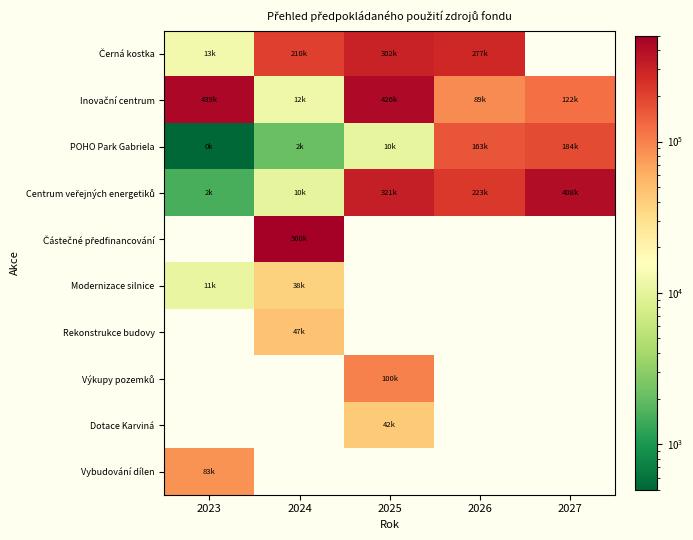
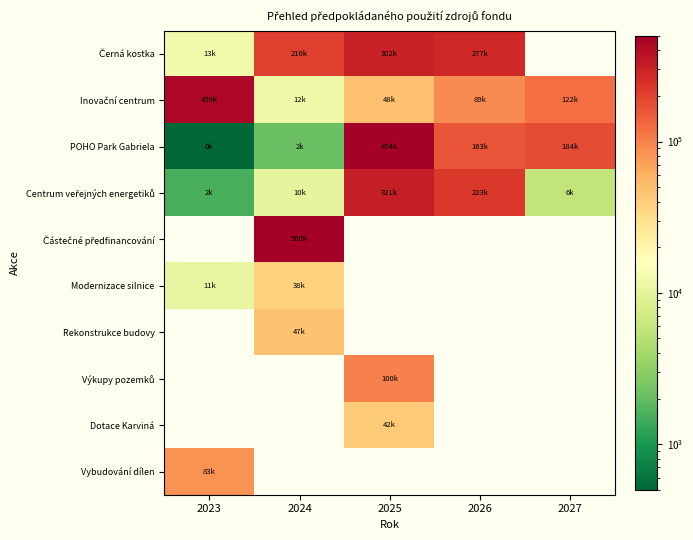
  {
    "Černá kostka": {
      "2023": "13k",
      "2024": "210k",
      "2025": "302k",
      "2026": "277k"
    },
    "Inovační centrum": {
      "2023": "439k",
      "2024": "12k",
-     "2025": "426k",
+     "2025": "48k",
      "2026": "89k",
      "2027": "122k"
    },
    "POHO Park Gabriela": {
      "2023": "0k",
      "2024": "2k",
-     "2025": "10k",
+     "2025": "474k",
      "2026": "163k",
      "2027": "184k"
    },
    "Centrum veřejných energetiků": {
      "2023": "2k",
      "2024": "10k",
      "2025": "321k",
      "2026": "223k",
-     "2027": "408k"
+     "2027": "6k"
    },
    "Částečné předfinancování": {
      "2024": "500k"
    },
    "Modernizace silnice": {
      "2023": "11k",
      "2024": "38k"
    },
    "Rekonstrukce budovy": {
      "2024": "47k"
    },
    "Výkupy pozemků": {
      "2025": "100k"
    },
    "Dotace Karviná": {
      "2025": "42k"
    },
    "Vybudování dílen": {
      "2023": "83k"
    }
  }
